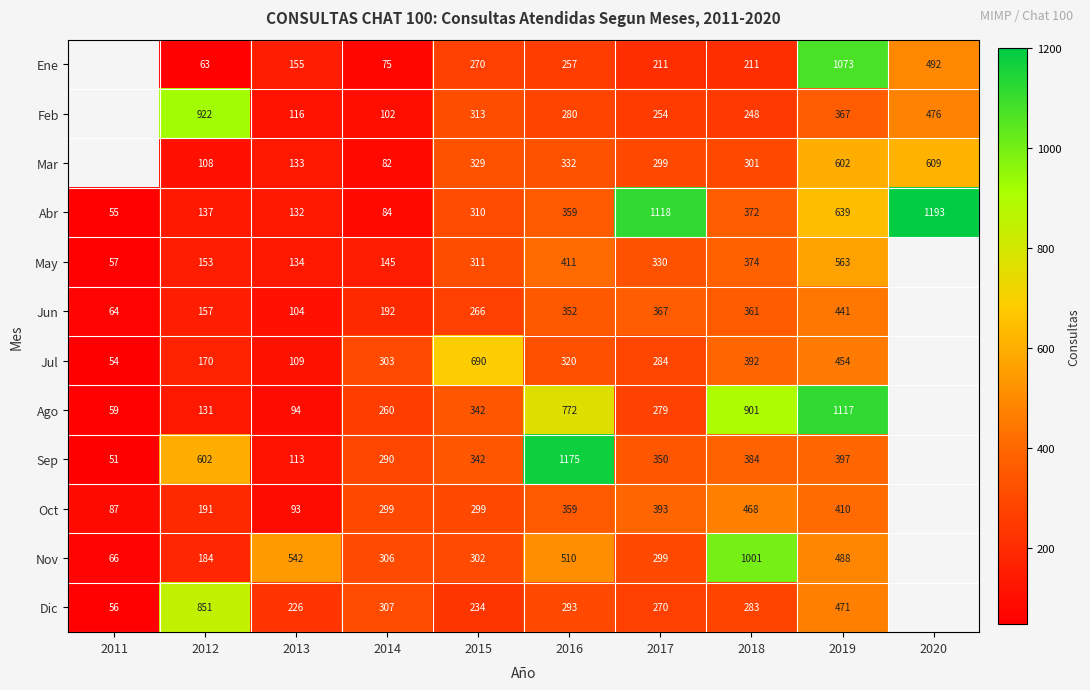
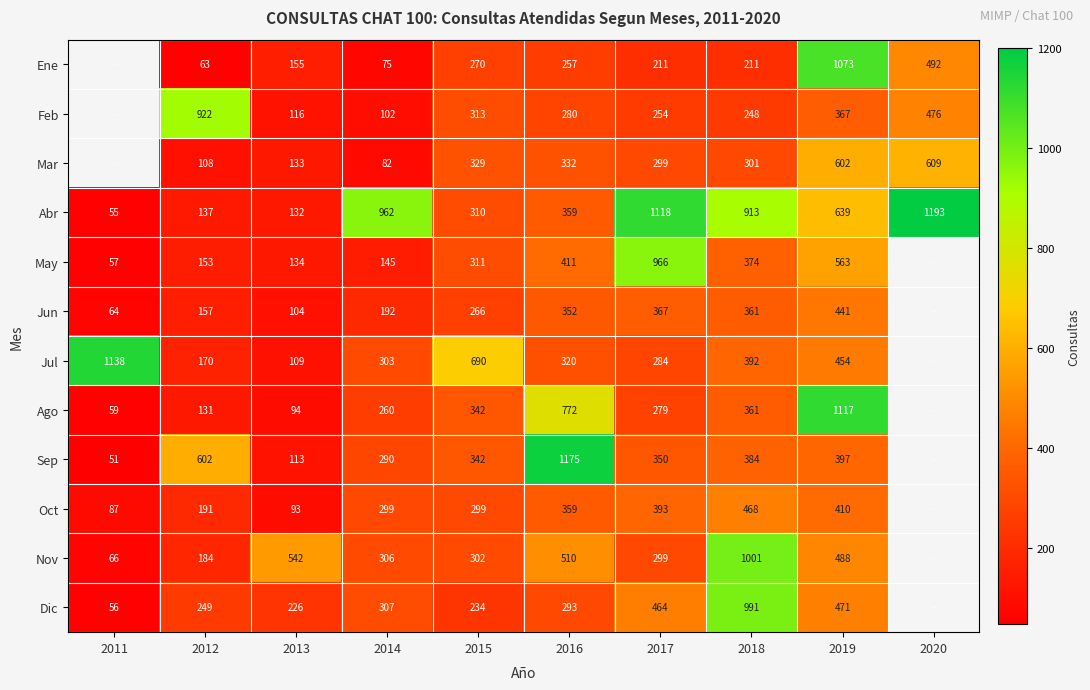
  {
    "Ene": {
      "2012": 63,
      "2013": 155,
      "2014": 75,
      "2015": 270,
      "2016": 257,
      "2017": 211,
      "2018": 211,
      "2019": 1073,
      "2020": 492
    },
    "Feb": {
      "2012": 922,
      "2013": 116,
      "2014": 102,
      "2015": 313,
      "2016": 280,
      "2017": 254,
      "2018": 248,
      "2019": 367,
      "2020": 476
    },
    "Mar": {
      "2012": 108,
      "2013": 133,
      "2014": 82,
      "2015": 329,
      "2016": 332,
      "2017": 299,
      "2018": 301,
      "2019": 602,
      "2020": 609
    },
    "Abr": {
      "2011": 55,
      "2012": 137,
      "2013": 132,
-     "2014": 84,
+     "2014": 962,
      "2015": 310,
      "2016": 359,
      "2017": 1118,
-     "2018": 372,
+     "2018": 913,
      "2019": 639,
      "2020": 1193
    },
    "May": {
      "2011": 57,
      "2012": 153,
      "2013": 134,
      "2014": 145,
      "2015": 311,
      "2016": 411,
-     "2017": 330,
+     "2017": 966,
      "2018": 374,
      "2019": 563
    },
    "Jun": {
      "2011": 64,
      "2012": 157,
      "2013": 104,
      "2014": 192,
      "2015": 266,
      "2016": 352,
      "2017": 367,
      "2018": 361,
      "2019": 441
    },
    "Jul": {
-     "2011": 54,
+     "2011": 1138,
      "2012": 170,
      "2013": 109,
      "2014": 303,
      "2015": 690,
      "2016": 320,
      "2017": 284,
      "2018": 392,
      "2019": 454
    },
    "Ago": {
      "2011": 59,
      "2012": 131,
      "2013": 94,
      "2014": 260,
      "2015": 342,
      "2016": 772,
      "2017": 279,
-     "2018": 901,
+     "2018": 361,
      "2019": 1117
    },
    "Sep": {
      "2011": 51,
      "2012": 602,
      "2013": 113,
      "2014": 290,
      "2015": 342,
      "2016": 1175,
      "2017": 350,
      "2018": 384,
      "2019": 397
    },
    "Oct": {
      "2011": 87,
      "2012": 191,
      "2013": 93,
      "2014": 299,
      "2015": 299,
      "2016": 359,
      "2017": 393,
      "2018": 468,
      "2019": 410
    },
    "Nov": {
      "2011": 66,
      "2012": 184,
      "2013": 542,
      "2014": 306,
      "2015": 302,
      "2016": 510,
      "2017": 299,
      "2018": 1001,
      "2019": 488
    },
    "Dic": {
      "2011": 56,
-     "2012": 851,
+     "2012": 249,
      "2013": 226,
      "2014": 307,
      "2015": 234,
      "2016": 293,
-     "2017": 270,
-     "2018": 283,
+     "2017": 464,
+     "2018": 991,
      "2019": 471
    }
  }
